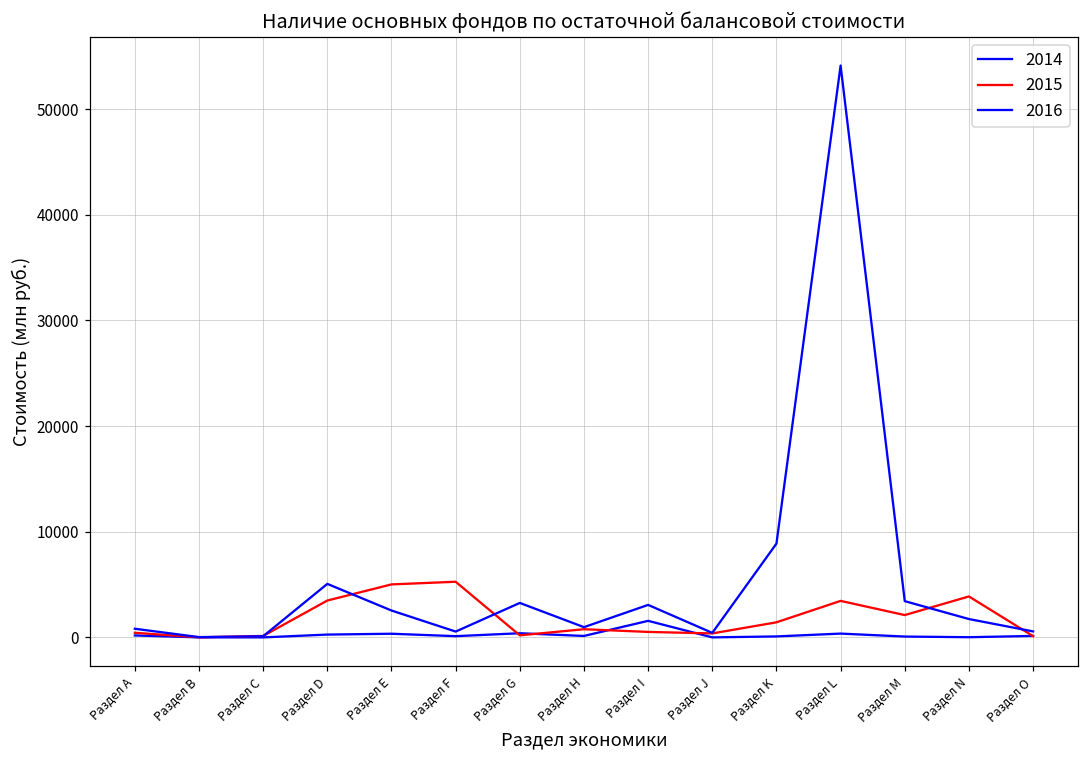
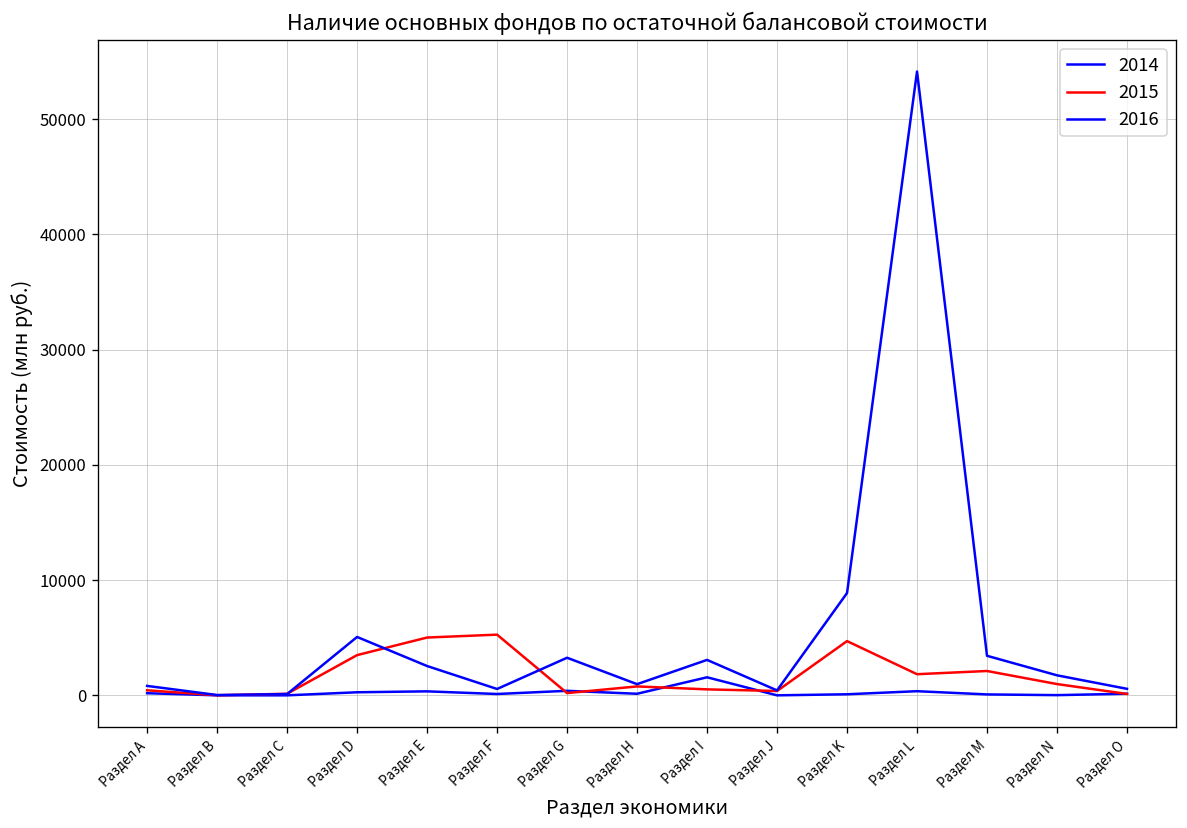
  {
    "2015": {
      "Раздел D": 3000,
      "Раздел Е": 5000,
      "Раздел F": 5000,
      "Раздел I": 1000,
-     "Раздел K": 1000,
-     "Раздел L": 3000,
+     "Раздел K": 5000,
+     "Раздел L": 2000,
      "Раздел M": 2000,
-     "Раздел N": 4000
+     "Раздел N": 1000
    }
  }
